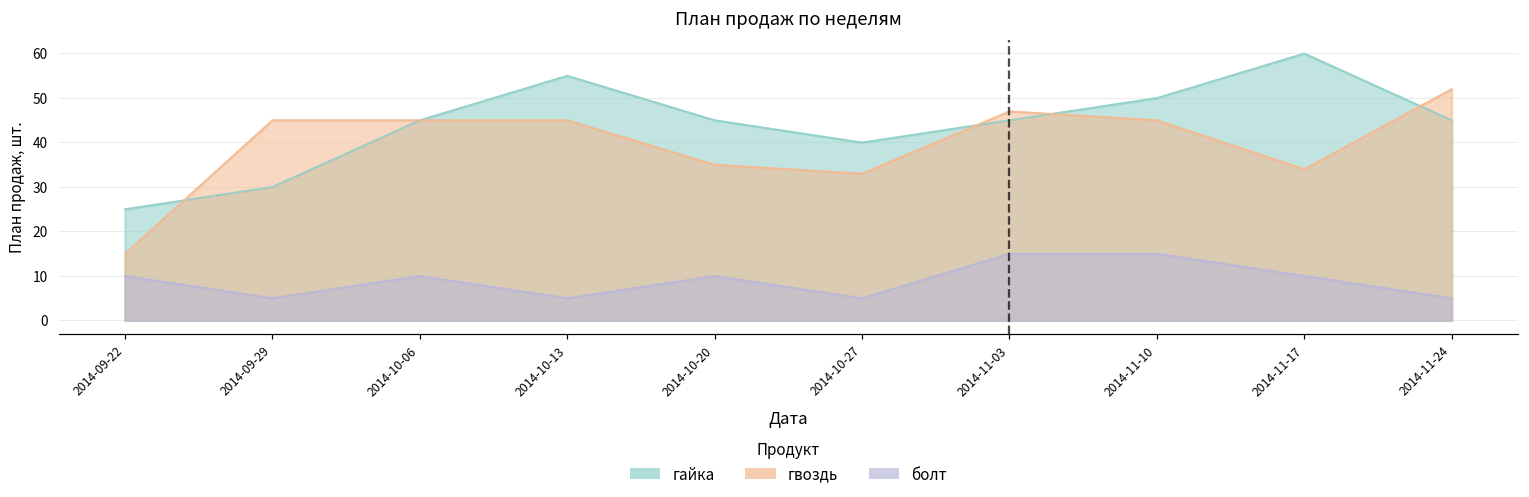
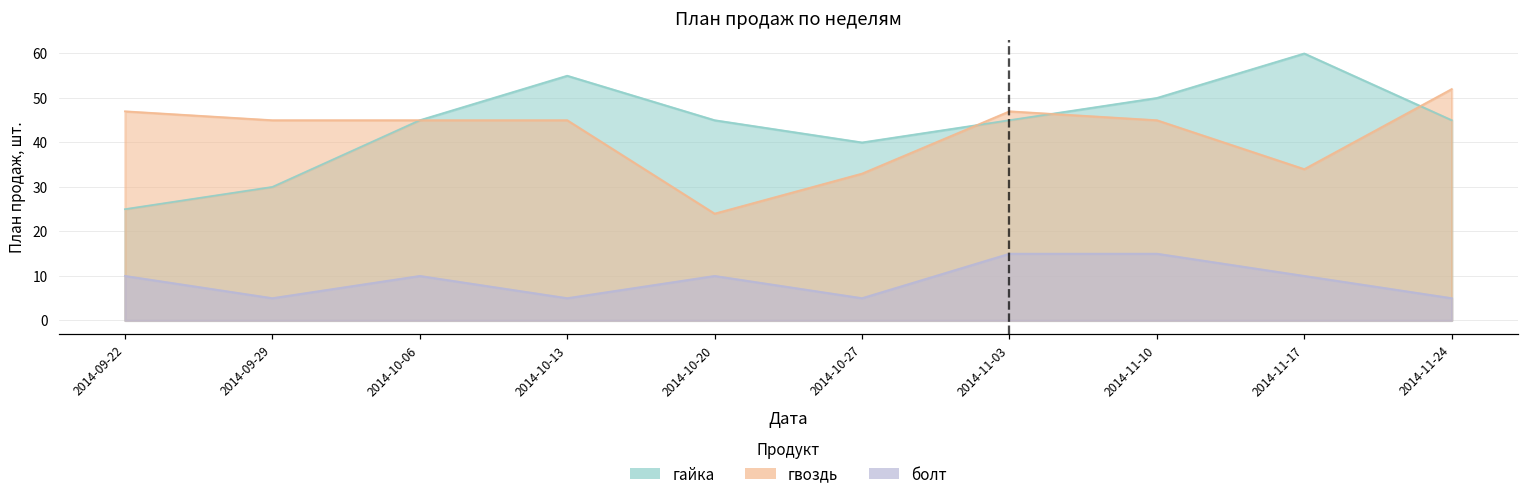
  {
    "гвоздь": {
-     "2014-09-22": 15,
+     "2014-09-22": 47,
      "2014-09-29": 45,
      "2014-10-13": 45,
-     "2014-10-20": 35,
+     "2014-10-20": 24,
      "2014-10-27": 33,
      "2014-11-03": 47,
      "2014-11-10": 45,
      "2014-11-17": 34,
      "2014-11-24": 52
    }
  }
